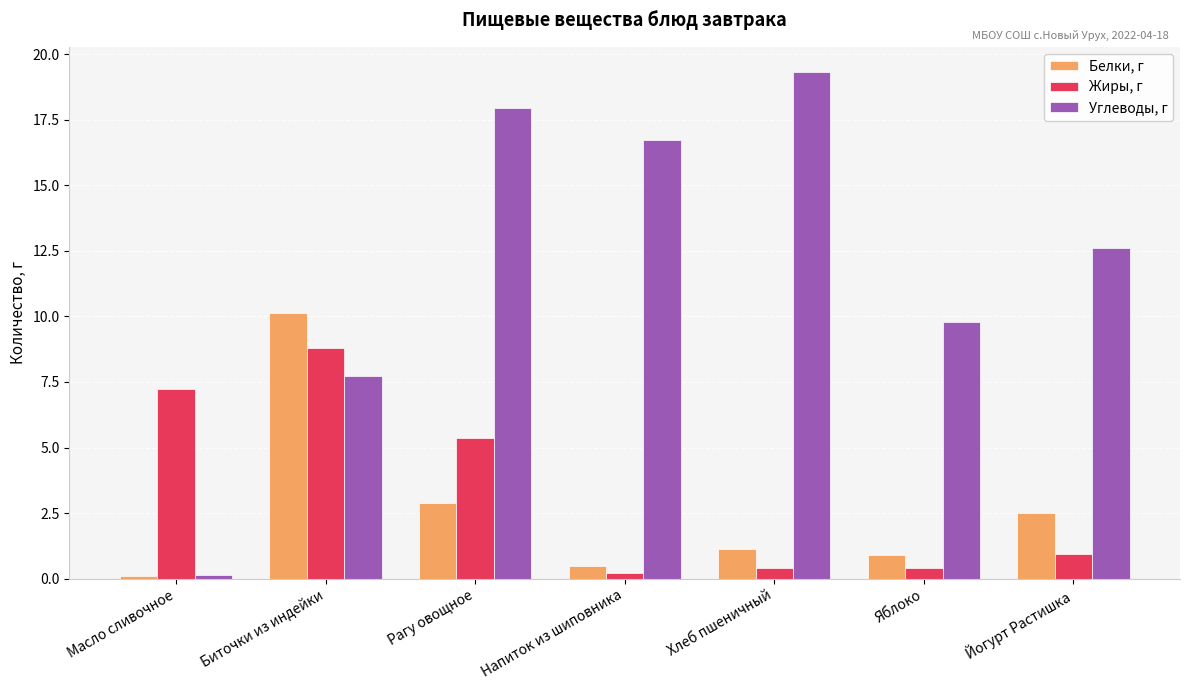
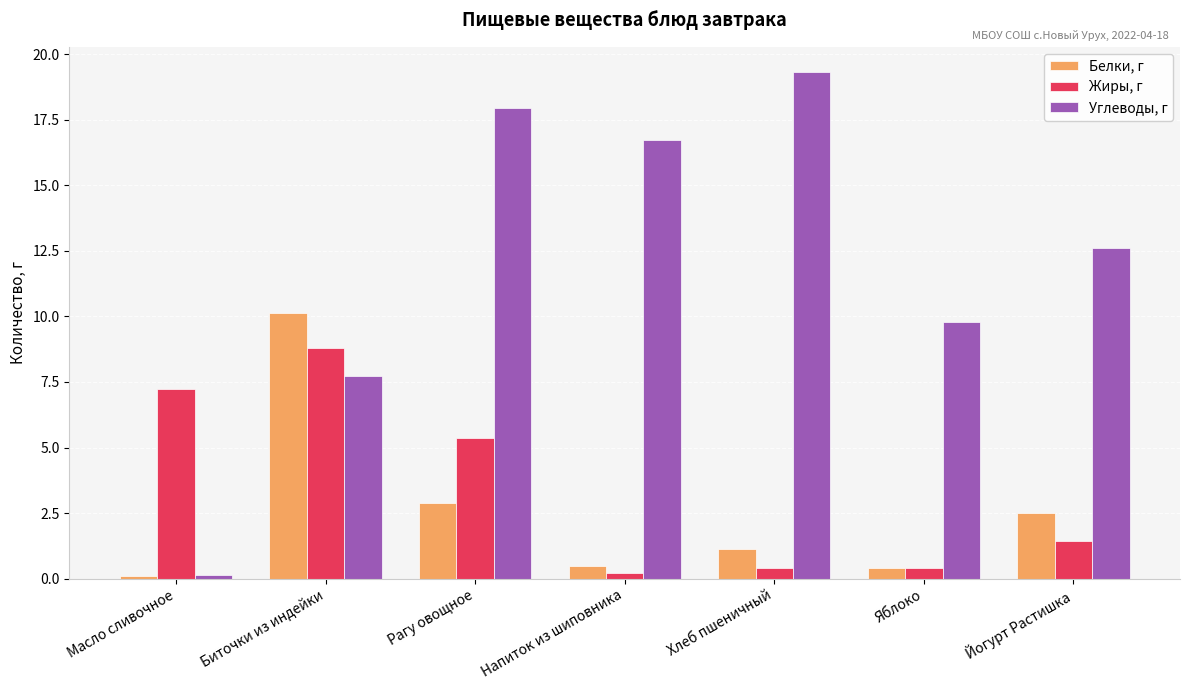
  {
    "Белки, г": {
      "Биточки из индейки": 10.1,
      "Рагу овощное": 2.9,
      "Напиток из шиповника": 0.5,
      "Хлеб пшеничный": 1.1,
-     "Яблоко": 0.9,
+     "Яблоко": 0.4,
      "Йогурт Растишка": 2.5
    },
    "Жиры, г": {
      "Масло сливочное": 7.3,
      "Биточки из индейки": 8.8,
      "Рагу овощное": 5.4,
      "Напиток из шиповника": 0.2,
      "Хлеб пшеничный": 0.4,
      "Яблоко": 0.4,
-     "Йогурт Растишка": 0.9
+     "Йогурт Растишка": 1.4
    },
    "Углеводы, г": {
      "Масло сливочное": 0.1,
      "Биточки из индейки": 7.7,
      "Рагу овощное": 17.9,
      "Напиток из шиповника": 16.7,
      "Хлеб пшеничный": 19.3,
      "Яблоко": 9.8,
      "Йогурт Растишка": 12.6
    }
  }
